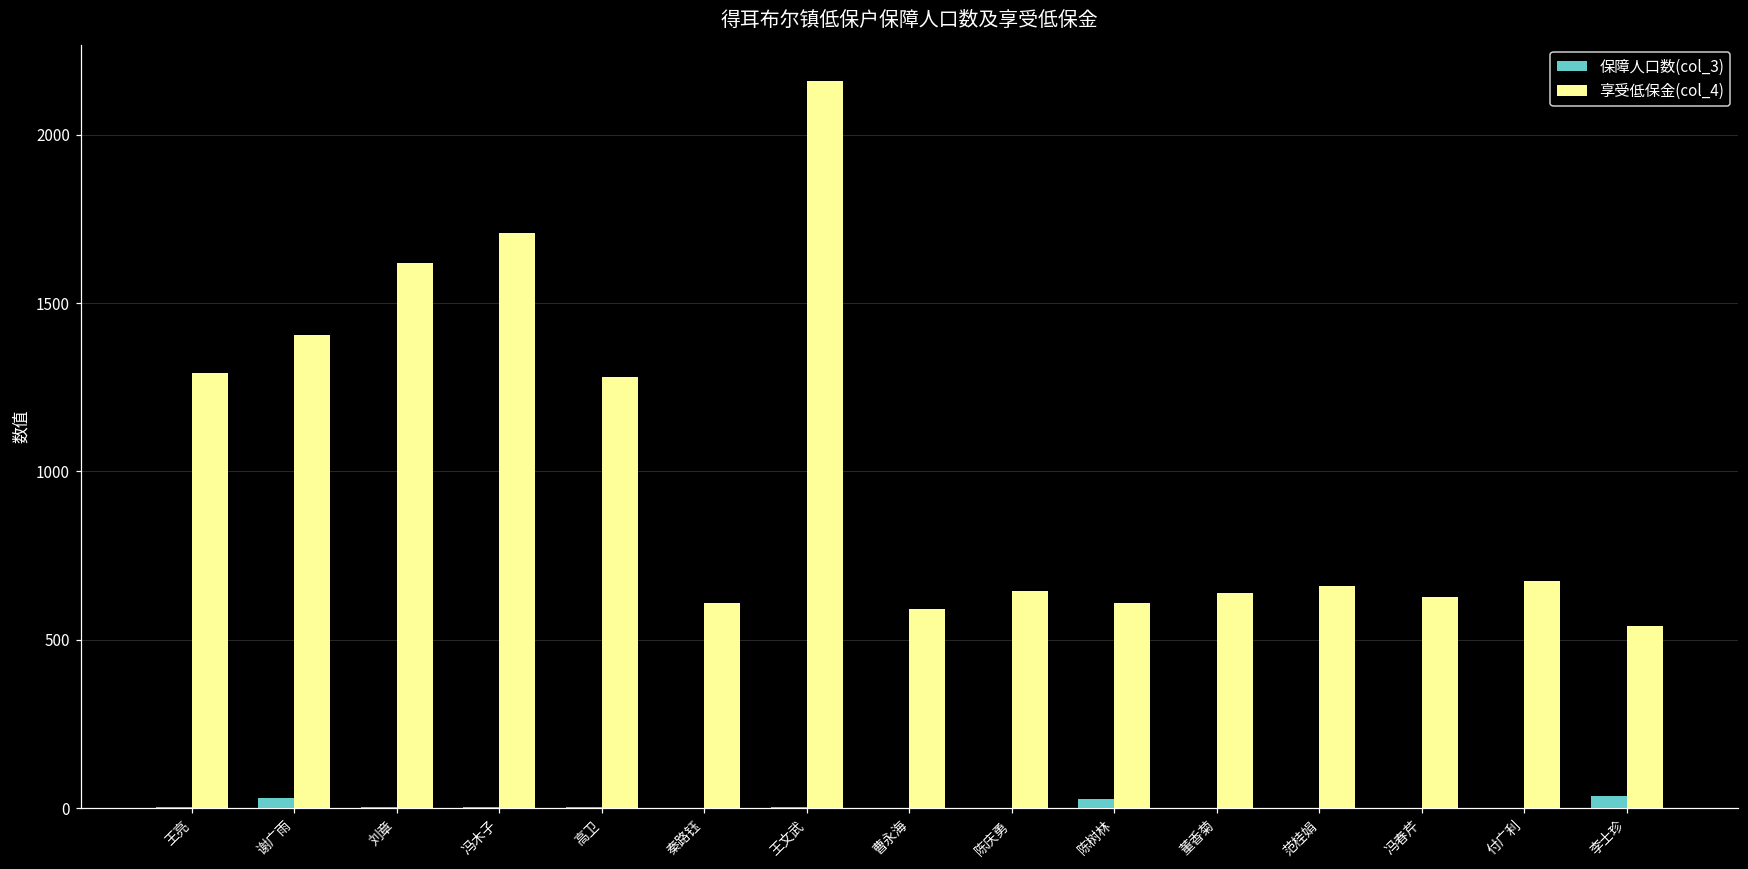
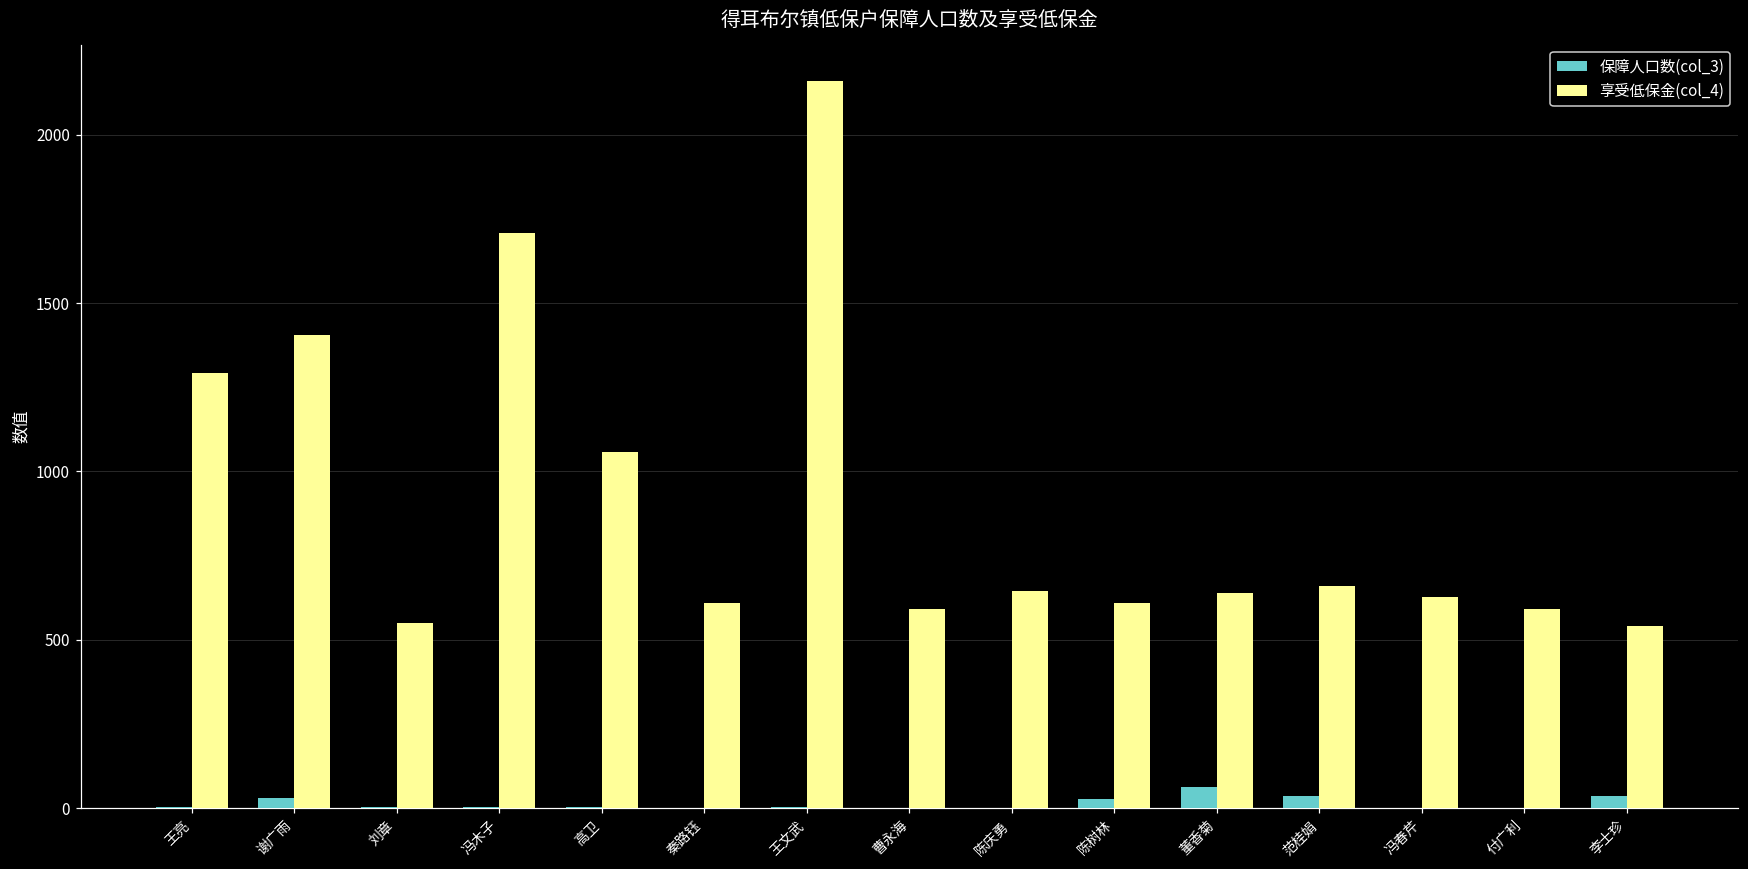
  {
    "保障人口数(col_3)": {
      "谢广雨": 30,
      "陈树林": 30,
-     "董香菊": 0,
-     "范桂娟": 0,
+     "董香菊": 60,
+     "范桂娟": 40,
      "李士珍": 40
    },
    "享受低保金(col_4)": {
      "王亮": 1290,
      "谢广雨": 1410,
-     "刘章": 1620,
+     "刘章": 550,
      "冯木子": 1710,
-     "高卫": 1280,
+     "高卫": 1060,
      "秦路钰": 610,
      "王文武": 2160,
      "曹永海": 590,
      "陈庆勇": 650,
      "陈树林": 610,
      "董香菊": 640,
      "范桂娟": 660,
      "冯春芹": 630,
-     "付广利": 670,
+     "付广利": 590,
      "李士珍": 540
    }
  }
